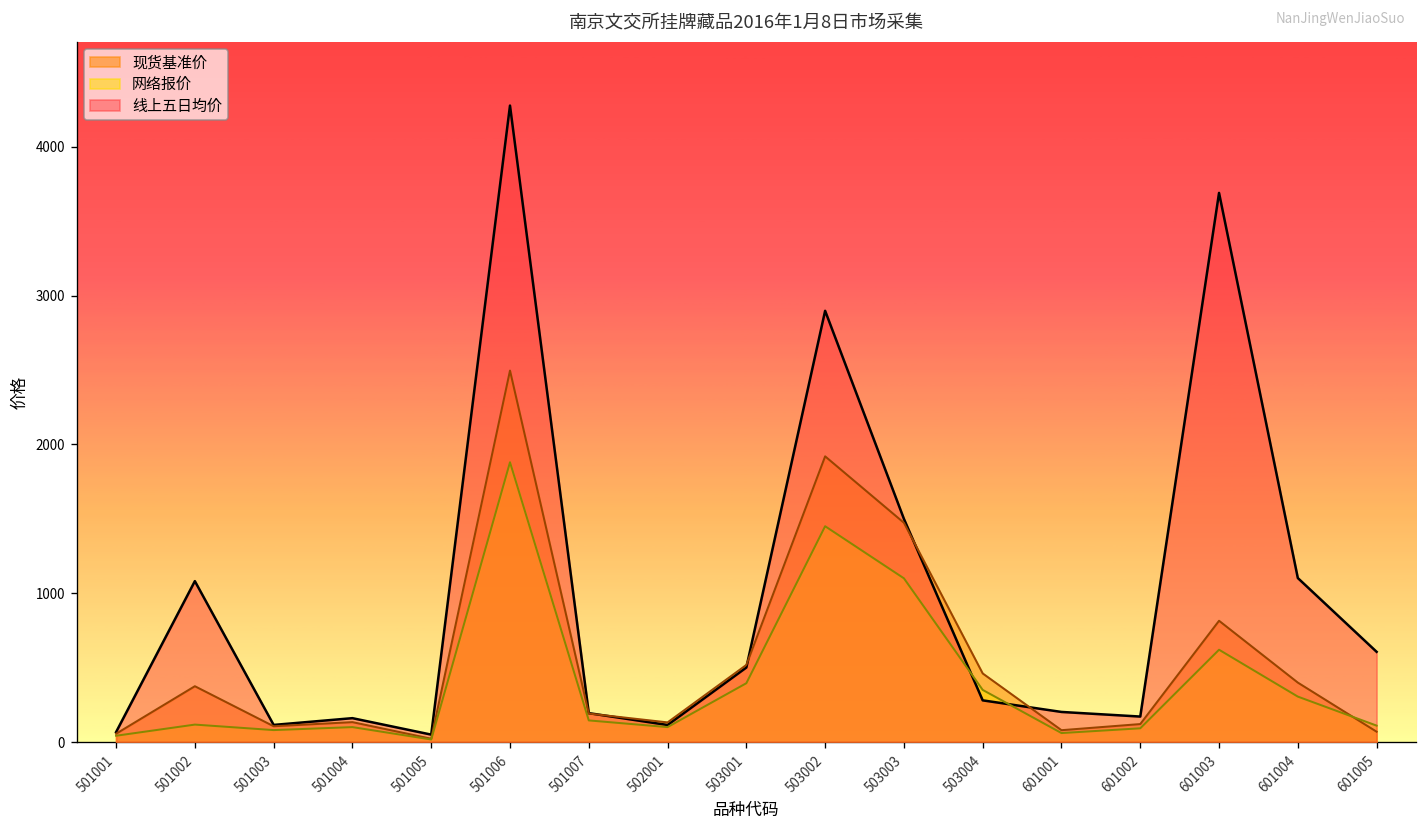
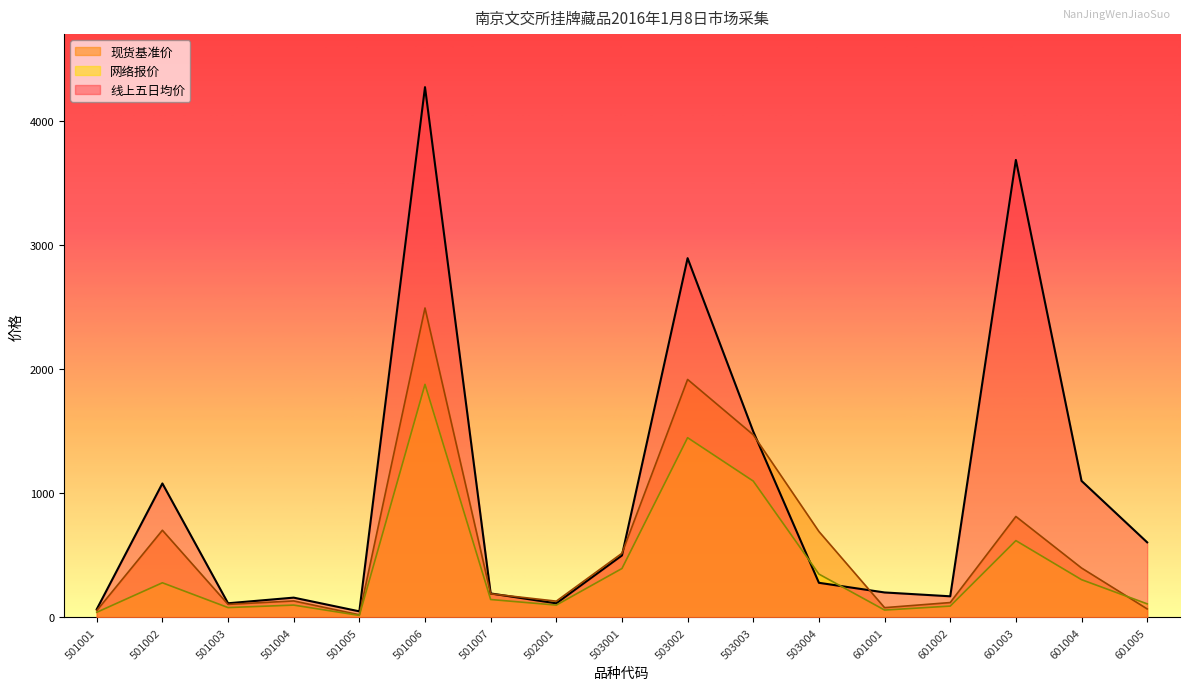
  {
    "现货基准价": {
-     "501002": 370,
+     "501002": 700,
      "501004": 130,
      "501006": 2500,
      "503002": 1920,
      "503003": 1470,
-     "503004": 460,
+     "503004": 690,
      "601002": 120,
      "601003": 810,
      "601004": 400,
      "601005": 70
    },
    "网络报价": {
-     "501002": 120,
+     "501002": 280,
      "501003": 80,
      "501004": 100,
      "501006": 1880,
      "501007": 150,
      "503001": 400,
      "503002": 1450,
      "503003": 1100,
      "503004": 350,
      "601002": 90,
      "601003": 620,
      "601004": 310,
      "601005": 110
    },
    "线上五日均价": {
      "501002": 1080,
      "501004": 160,
      "501005": 50,
      "501006": 4280,
      "503002": 2900,
      "503003": 1500,
      "503004": 280,
      "601001": 200,
      "601002": 170,
      "601003": 3690,
      "601004": 1100,
      "601005": 610
    }
  }
